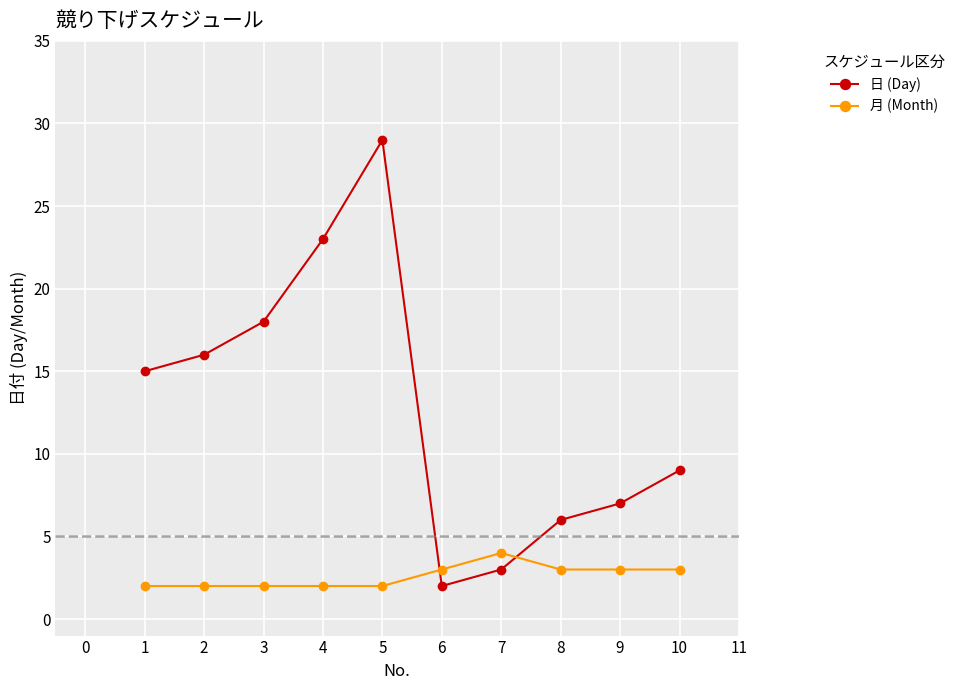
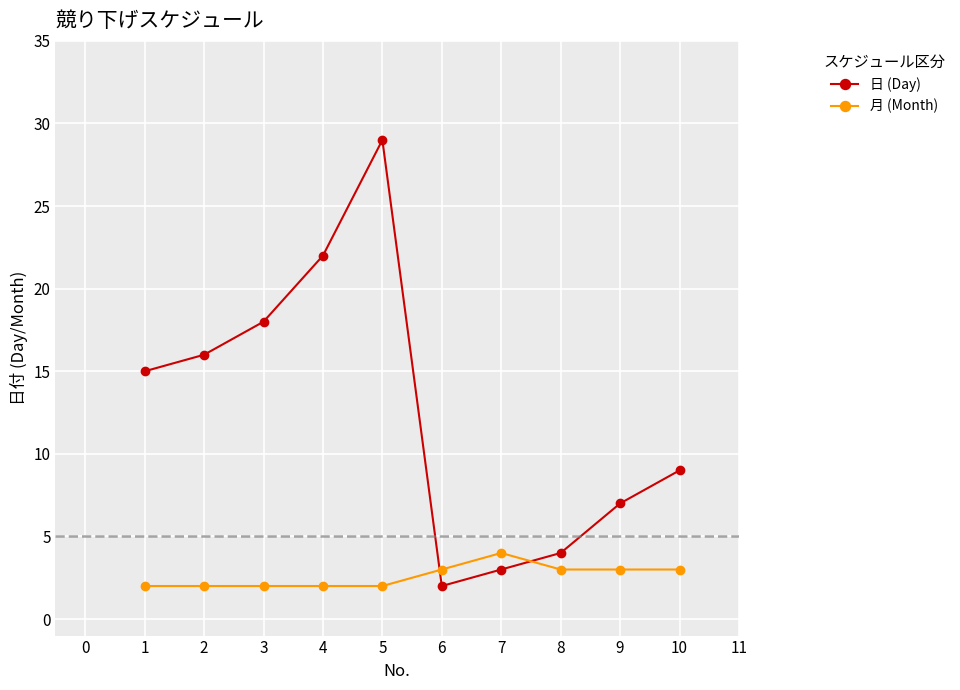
  {
    "日 (Day)": {
      "1": 15,
      "2": 16,
      "3": 18,
-     "4": 23,
+     "4": 22,
      "5": 29,
      "6": 2,
      "7": 3,
-     "8": 6,
+     "8": 4,
      "9": 7,
      "10": 9
    },
    "月 (Month)": {
      "1": 2,
      "2": 2,
      "3": 2,
      "4": 2,
      "5": 2,
      "6": 3,
      "7": 4,
      "8": 3,
      "9": 3,
      "10": 3
    }
  }
